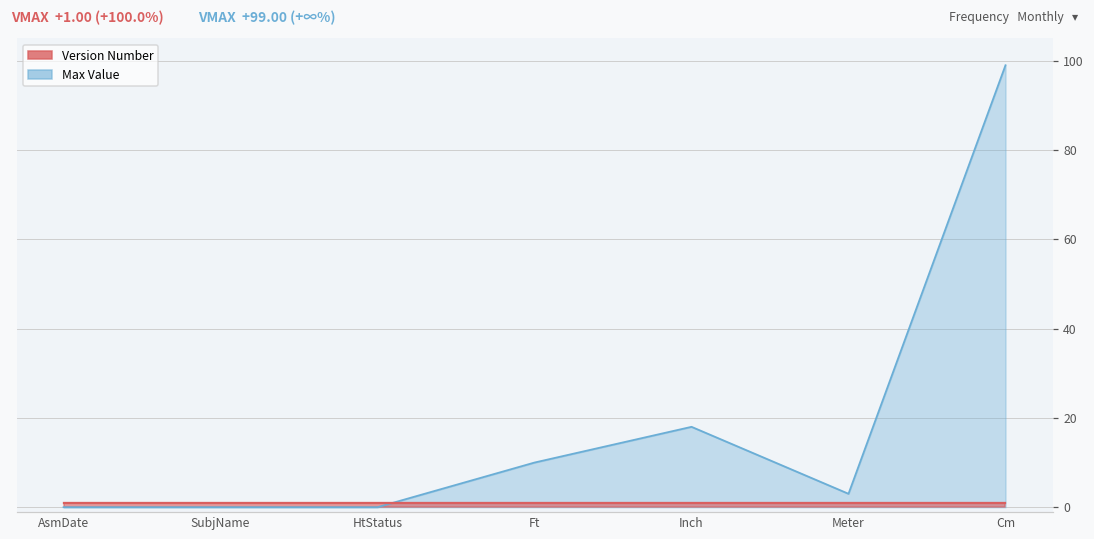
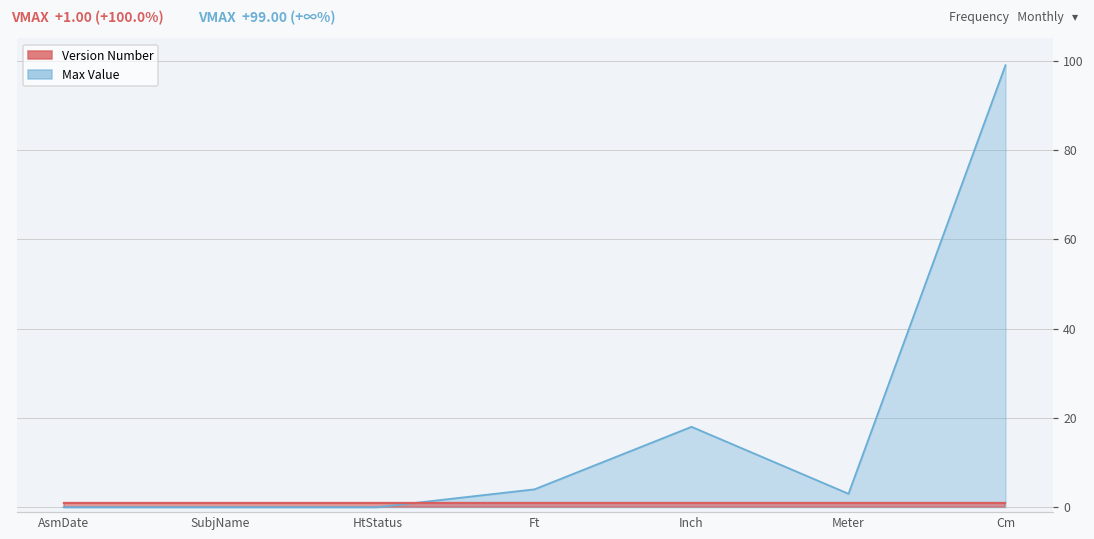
  {
    "Max Value": {
      "AsmDate": 0,
      "SubjName": 0,
      "HtStatus": 0,
-     "Ft": 10,
+     "Ft": 4,
      "Inch": 18,
      "Meter": 3,
      "Cm": 99
    },
    "Version Number": {
      "AsmDate": 1,
      "SubjName": 1,
      "HtStatus": 1,
      "Ft": 1,
      "Inch": 1,
      "Meter": 1,
      "Cm": 1
    }
  }
